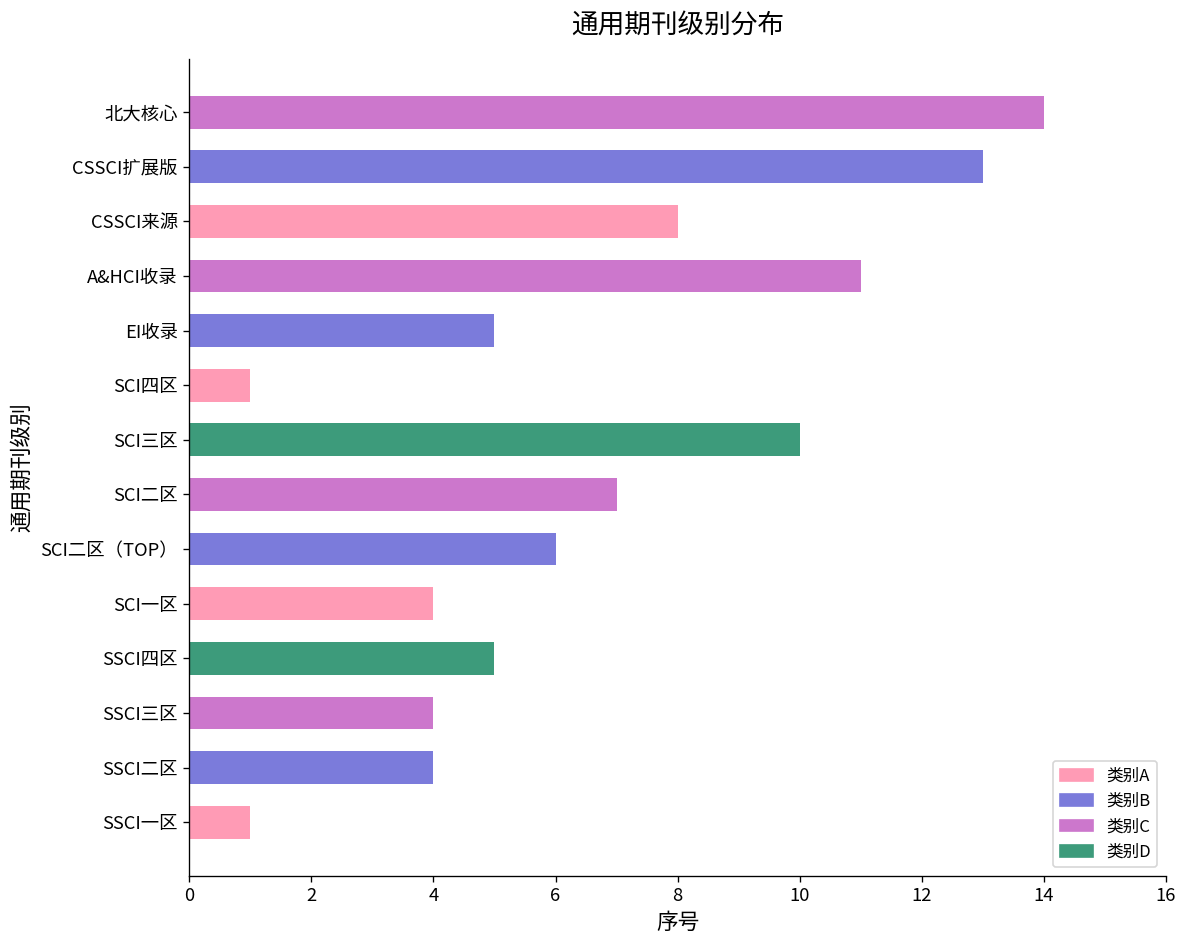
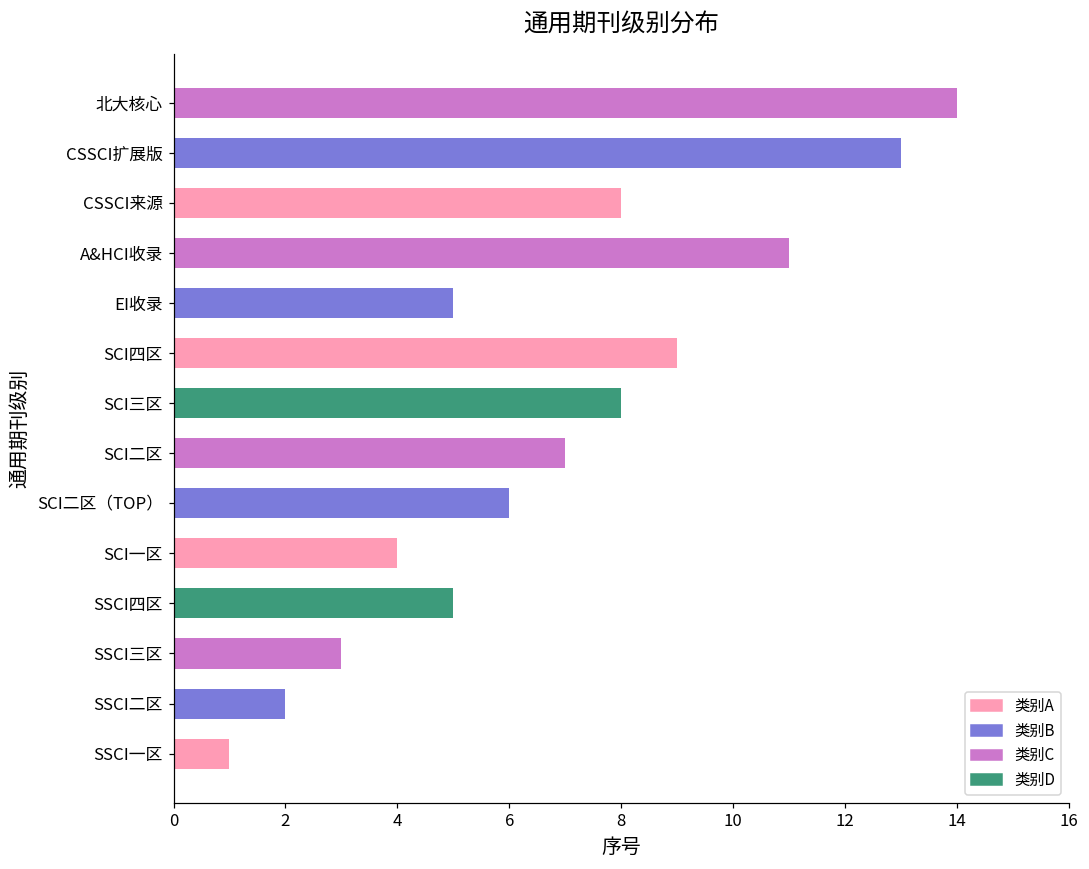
  {
    "北大核心": 14,
    "CSSCI扩展版": 13,
    "CSSCI来源": 8,
    "A&HCI收录": 11,
    "EI收录": 5,
-   "SCI四区": 1,
-   "SCI三区": 10,
+   "SCI四区": 9,
+   "SCI三区": 8,
    "SCI二区": 7,
    "SCI二区（TOP）": 6,
    "SCI一区": 4,
    "SSCI四区": 5,
-   "SSCI三区": 4,
-   "SSCI二区": 4,
+   "SSCI三区": 3,
+   "SSCI二区": 2,
    "SSCI一区": 1
  }
